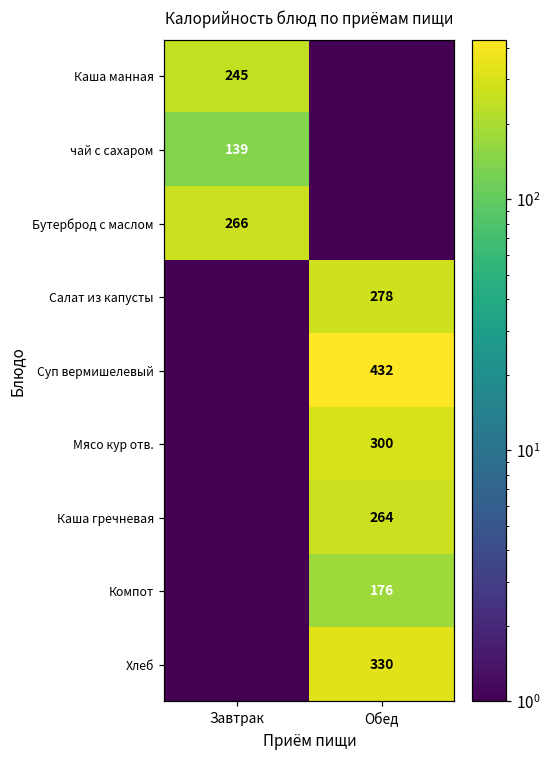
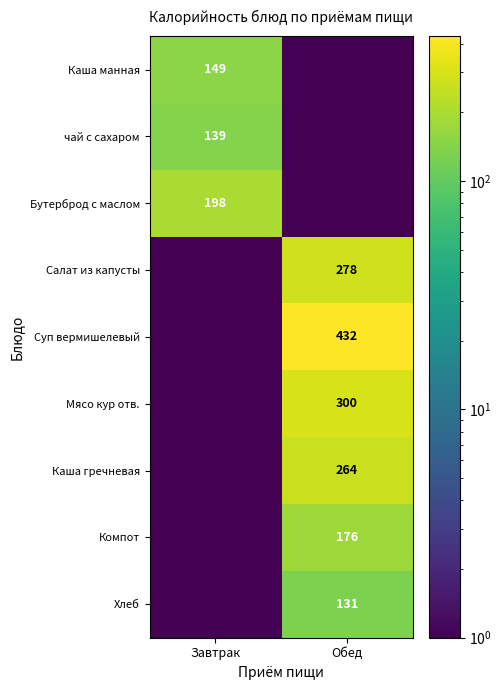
  {
    "Каша манная": {
-     "Завтрак": 245
+     "Завтрак": 149
    },
    "чай с сахаром": {
      "Завтрак": 139
    },
    "Бутерброд с маслом": {
-     "Завтрак": 266
+     "Завтрак": 198
    },
    "Салат из капусты": {
      "Обед": 278
    },
    "Суп вермишелевый": {
      "Обед": 432
    },
    "Мясо кур отв.": {
      "Обед": 300
    },
    "Каша гречневая": {
      "Обед": 264
    },
    "Компот": {
      "Обед": 176
    },
    "Хлеб": {
-     "Обед": 330
+     "Обед": 131
    }
  }
